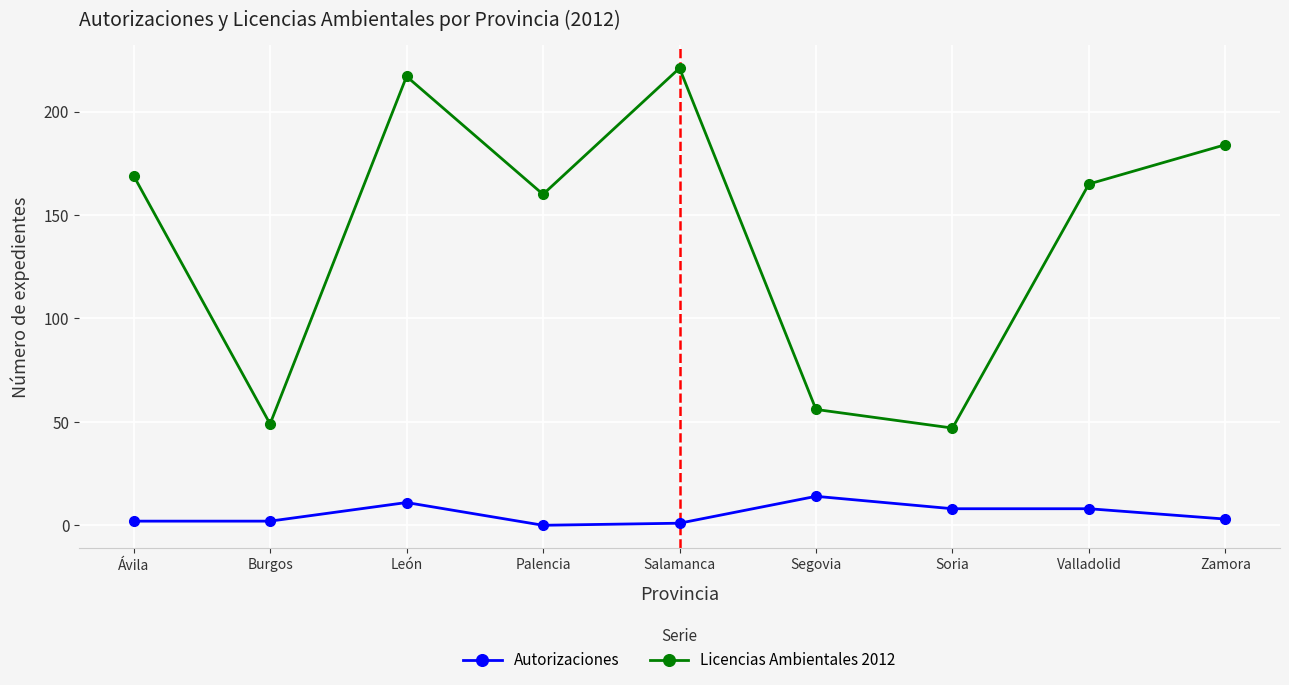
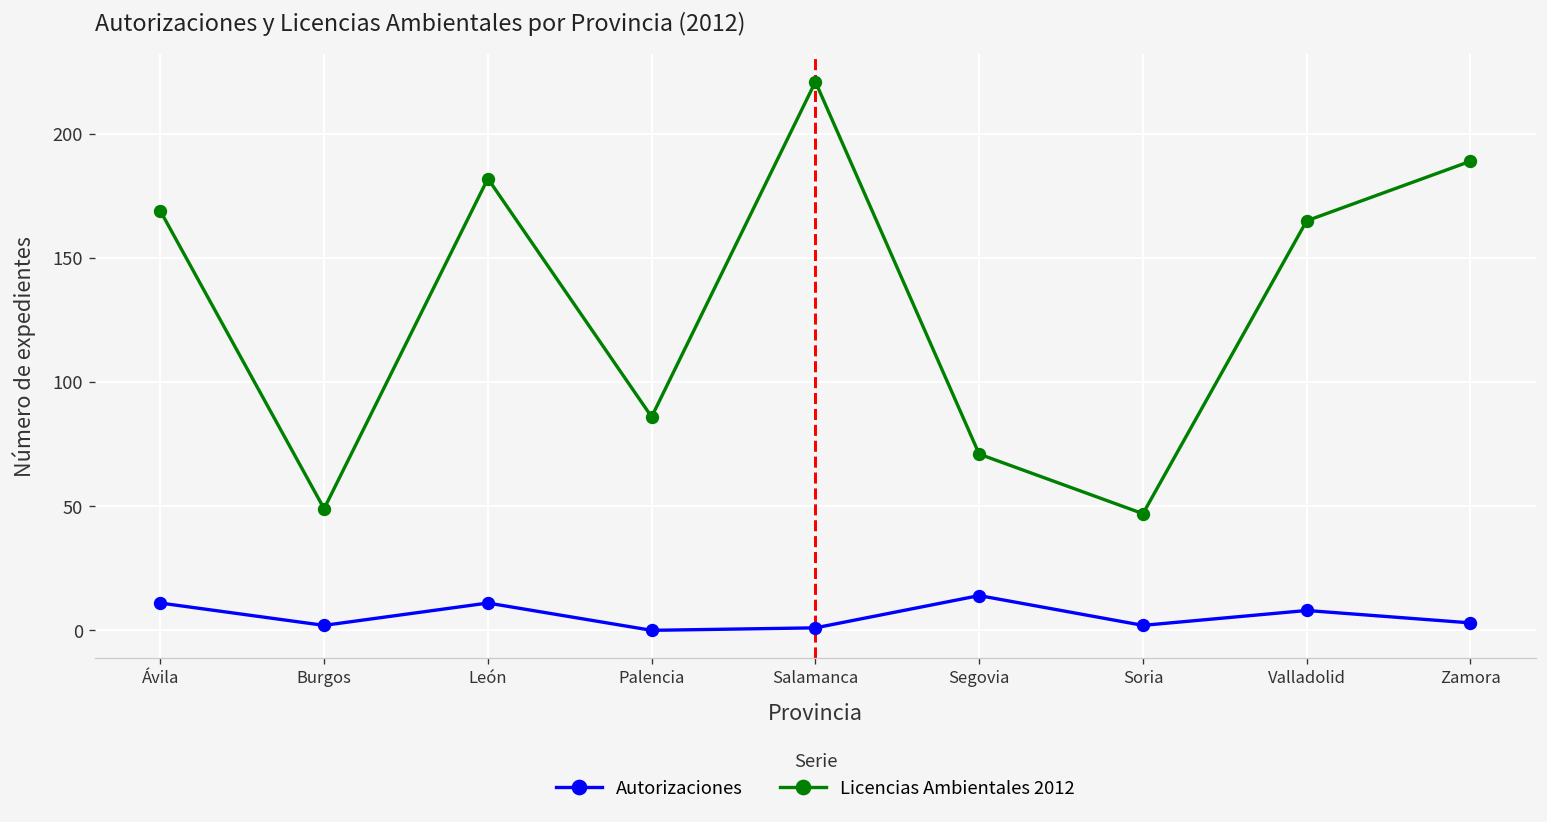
  {
    "Autorizaciones": {
-     "Ávila": 2,
+     "Ávila": 11,
      "Burgos": 2,
      "León": 11,
      "Palencia": 0,
      "Salamanca": 1,
      "Segovia": 14,
-     "Soria": 8,
+     "Soria": 2,
      "Valladolid": 8,
      "Zamora": 3
    },
    "Licencias Ambientales 2012": {
      "Ávila": 169,
      "Burgos": 49,
-     "León": 217,
-     "Palencia": 160,
+     "León": 182,
+     "Palencia": 86,
      "Salamanca": 221,
-     "Segovia": 56,
+     "Segovia": 71,
      "Soria": 47,
      "Valladolid": 165,
-     "Zamora": 184
+     "Zamora": 189
    }
  }
